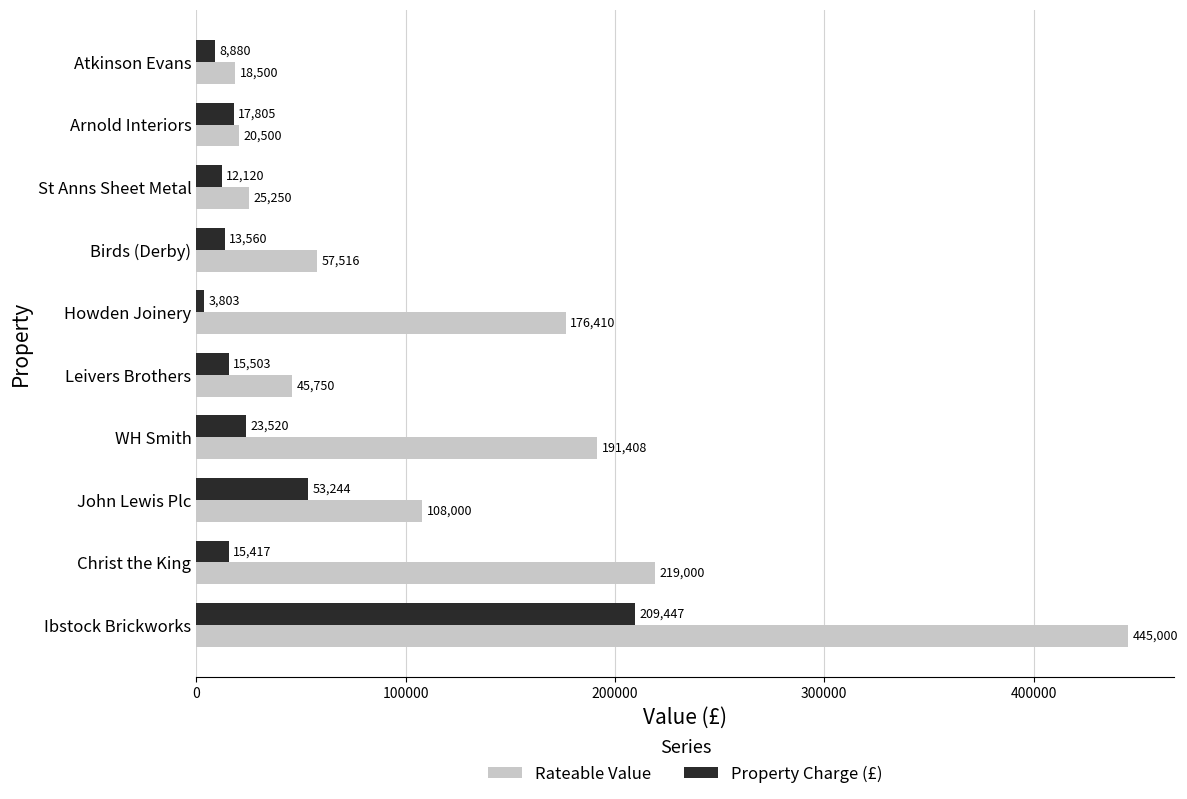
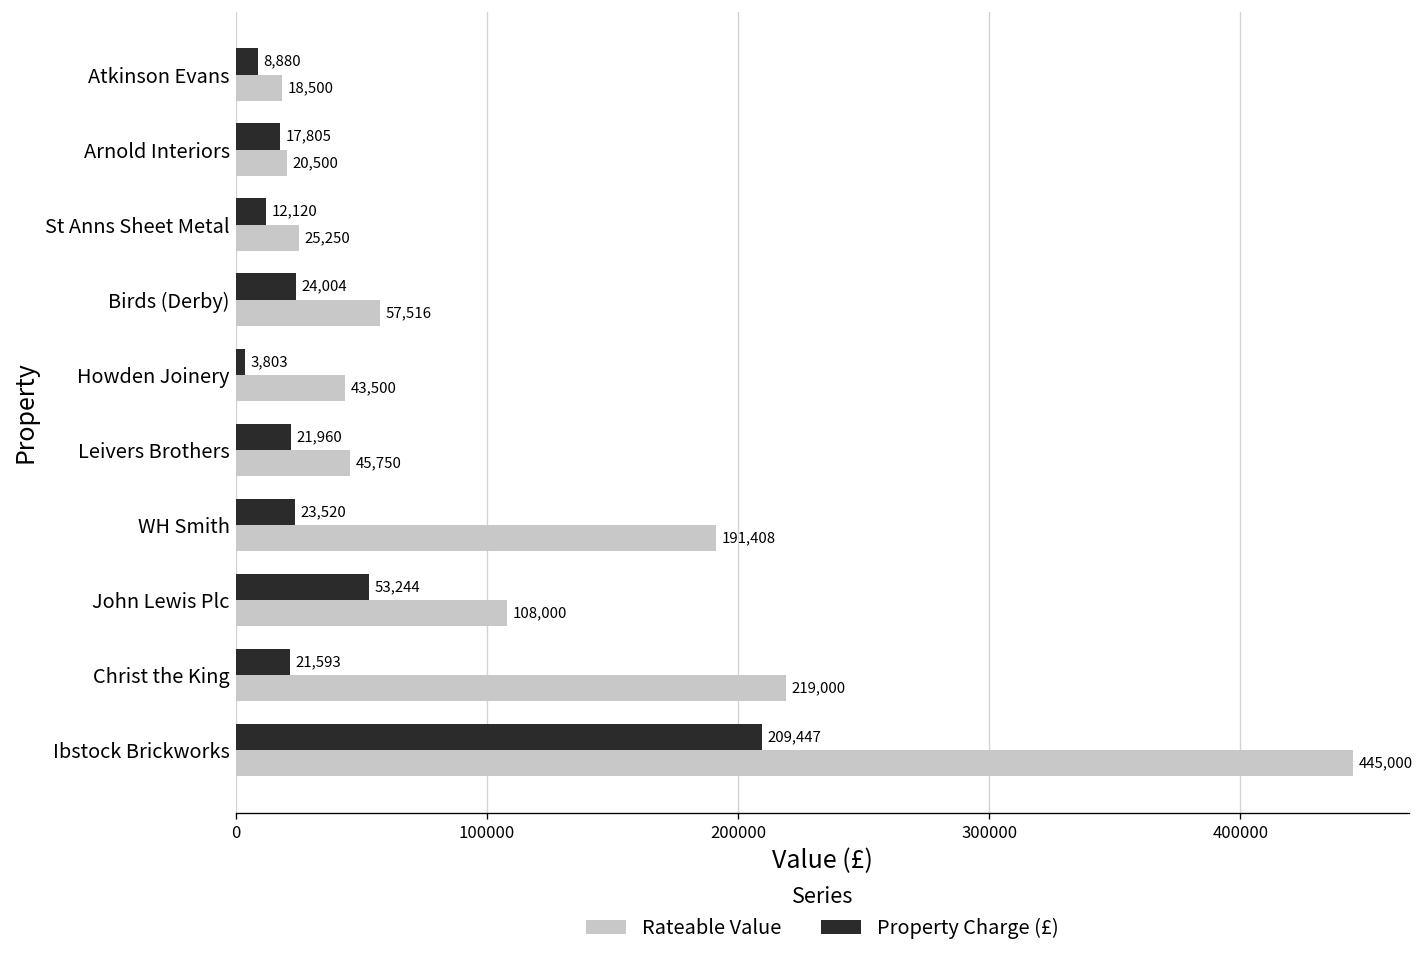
  {
    "Rateable Value": {
      "Atkinson Evans": "18,500",
      "Arnold Interiors": "20,500",
      "St Anns Sheet Metal": "25,250",
      "Birds (Derby)": "57,516",
-     "Howden Joinery": "176,410",
+     "Howden Joinery": "43,500",
      "Leivers Brothers": "45,750",
      "WH Smith": "191,408",
      "John Lewis Plc": "108,000",
      "Christ the King": "219,000",
      "Ibstock Brickworks": "445,000"
    },
    "Property Charge (£)": {
      "Atkinson Evans": "8,880",
      "Arnold Interiors": "17,805",
      "St Anns Sheet Metal": "12,120",
-     "Birds (Derby)": "13,560",
+     "Birds (Derby)": "24,004",
      "Howden Joinery": "3,803",
-     "Leivers Brothers": "15,503",
+     "Leivers Brothers": "21,960",
      "WH Smith": "23,520",
      "John Lewis Plc": "53,244",
-     "Christ the King": "15,417",
+     "Christ the King": "21,593",
      "Ibstock Brickworks": "209,447"
    }
  }
